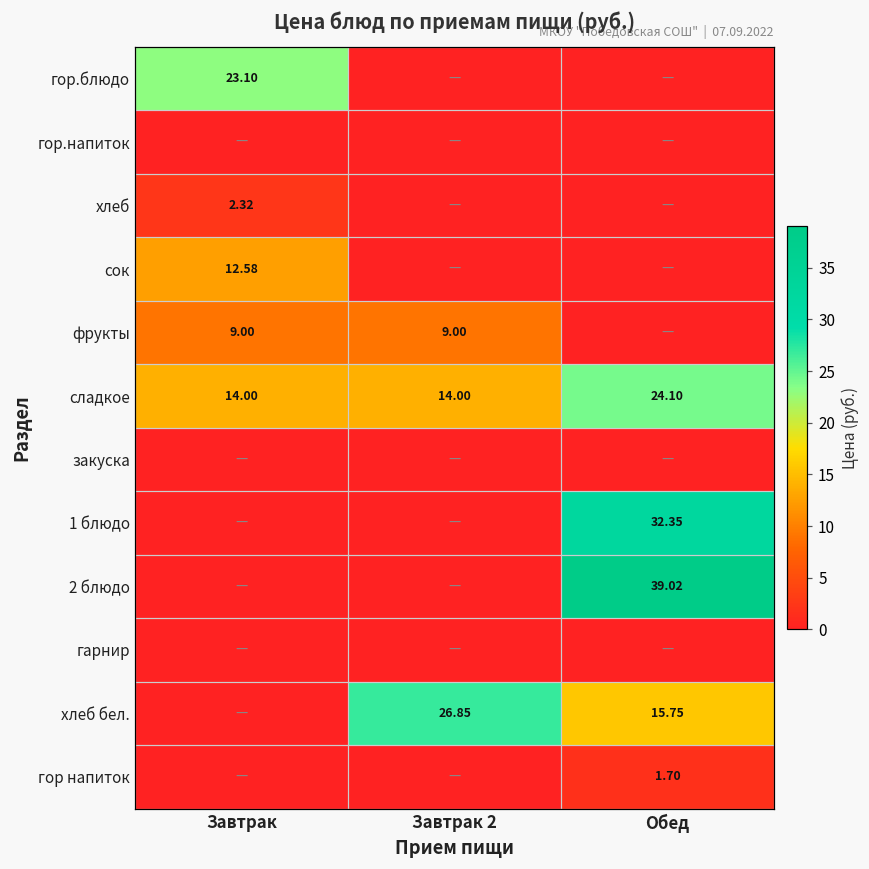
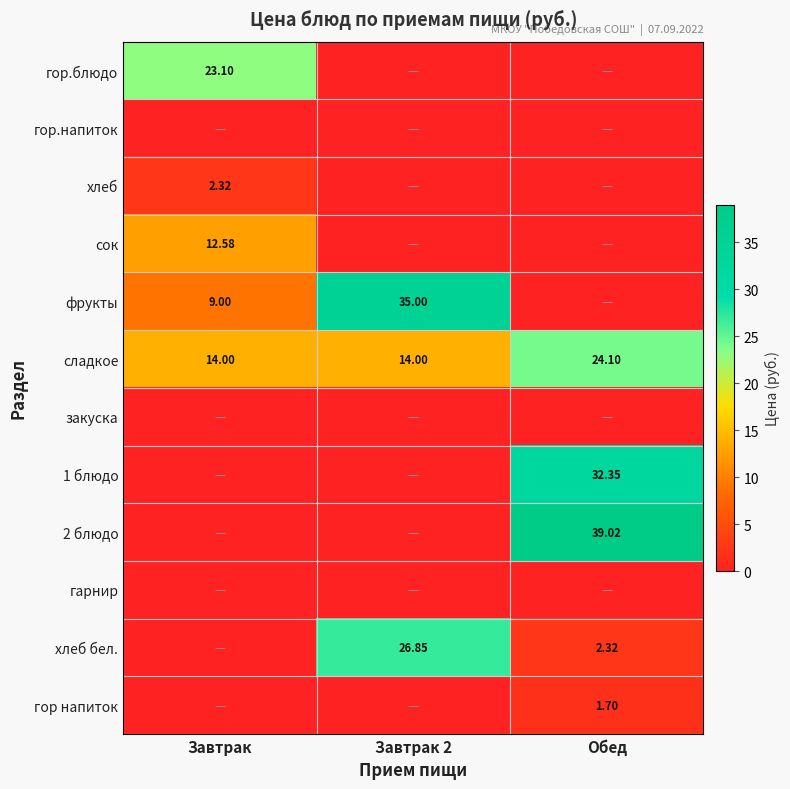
  {
    "гор.блюдо": {
      "Завтрак": 23.10
    },
    "хлеб": {
      "Завтрак": 2.32
    },
    "сок": {
      "Завтрак": 12.58
    },
    "фрукты": {
      "Завтрак": 9.00,
-     "Завтрак 2": 9.00
+     "Завтрак 2": 35.00
    },
    "сладкое": {
      "Завтрак": 14.00,
      "Завтрак 2": 14.00,
      "Обед": 24.10
    },
    "1 блюдо": {
      "Обед": 32.35
    },
    "2 блюдо": {
      "Обед": 39.02
    },
    "хлеб бел.": {
      "Завтрак 2": 26.85,
-     "Обед": 15.75
+     "Обед": 2.32
    },
    "гор напиток": {
      "Обед": 1.70
    }
  }
